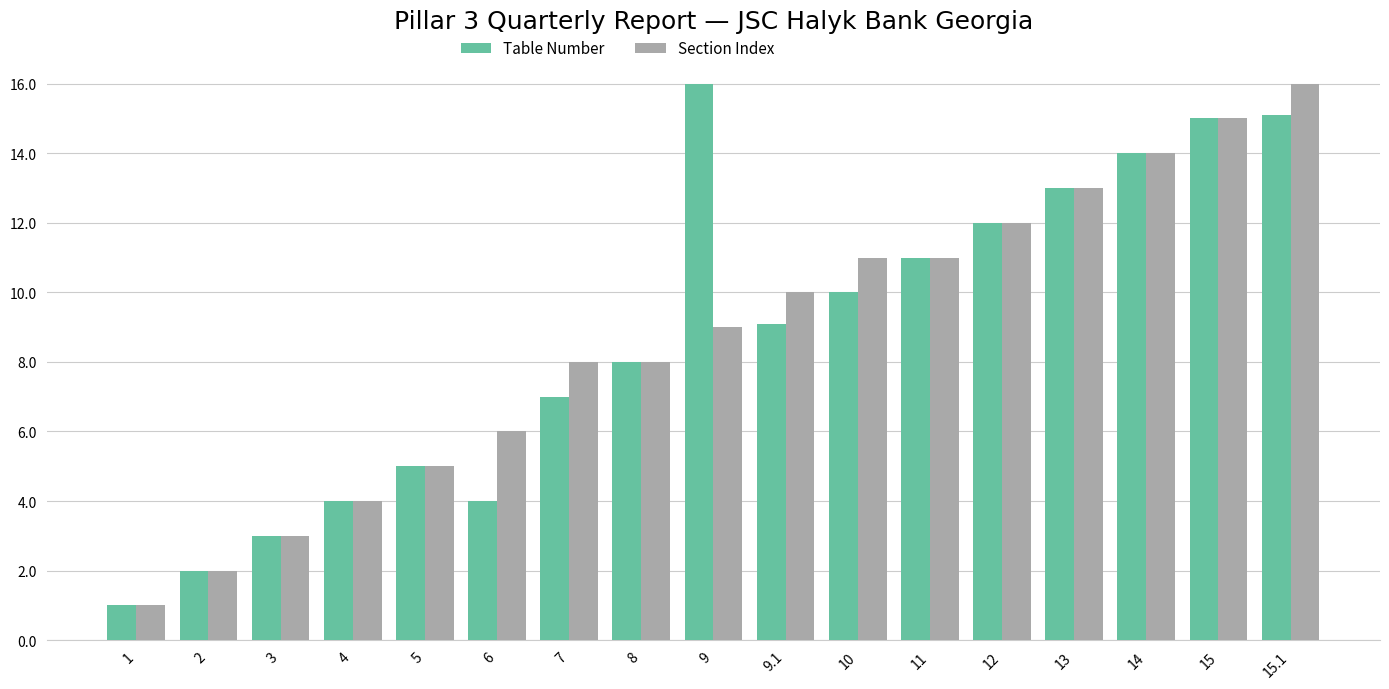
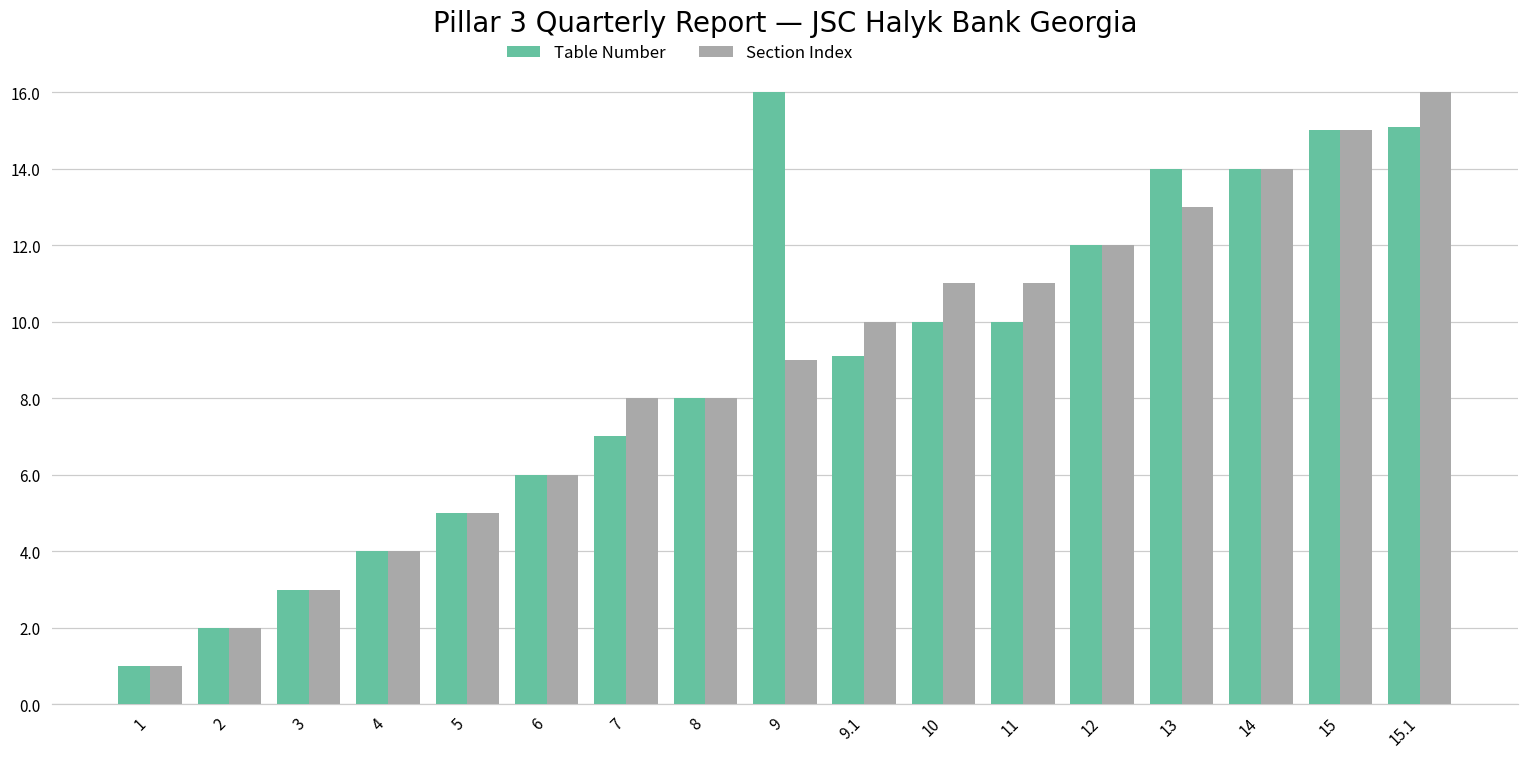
  {
    "Table Number": {
      "1": 1,
      "2": 2,
      "3": 3,
      "4": 4,
      "5": 5,
-     "6": 4,
+     "6": 6,
      "7": 7,
      "8": 8,
      "9": 16,
      "9.1": 9.1,
      "10": 10,
-     "11": 11,
+     "11": 10,
      "12": 12,
-     "13": 13,
+     "13": 14,
      "14": 14,
      "15": 15,
      "15.1": 15.1
    },
    "Section Index": {
      "1": 1,
      "2": 2,
      "3": 3,
      "4": 4,
      "5": 5,
      "6": 6,
      "7": 8,
      "8": 8,
      "9": 9,
      "9.1": 10,
      "10": 11,
      "11": 11,
      "12": 12,
      "13": 13,
      "14": 14,
      "15": 15,
      "15.1": 16
    }
  }
